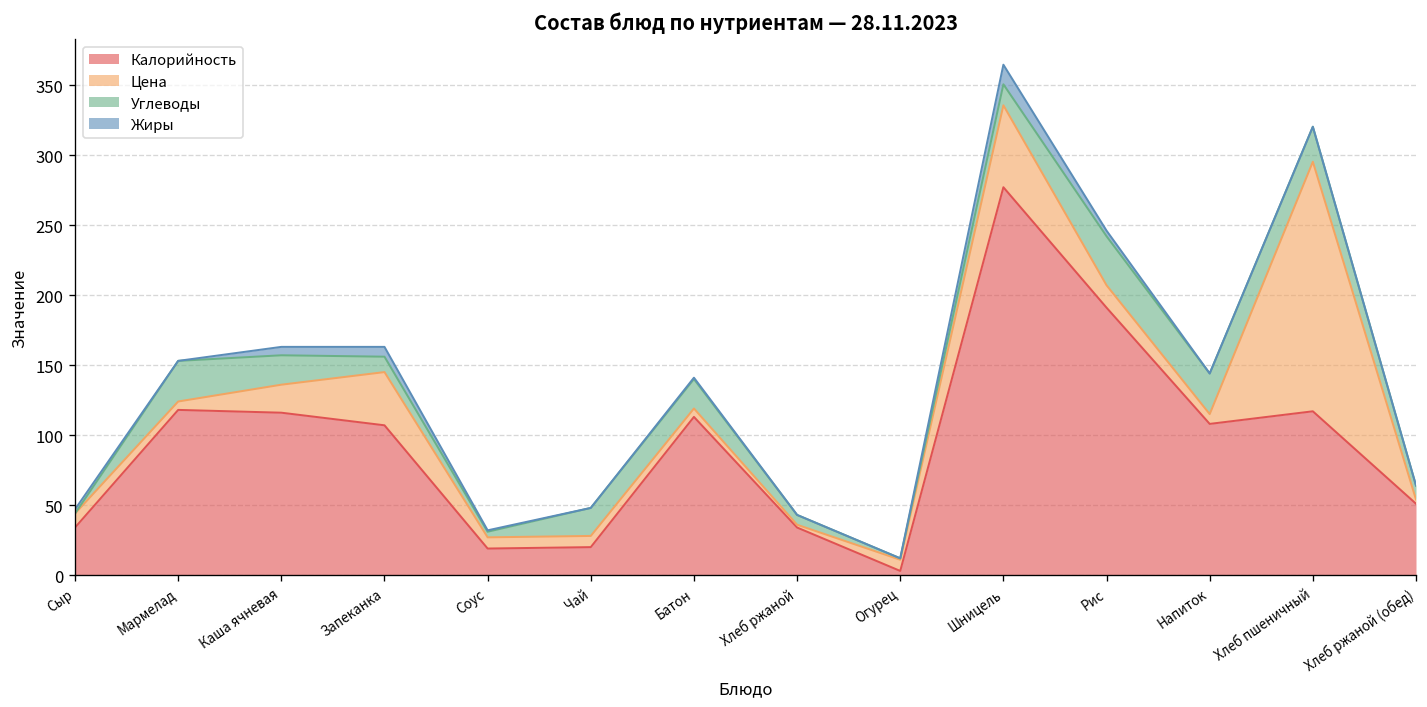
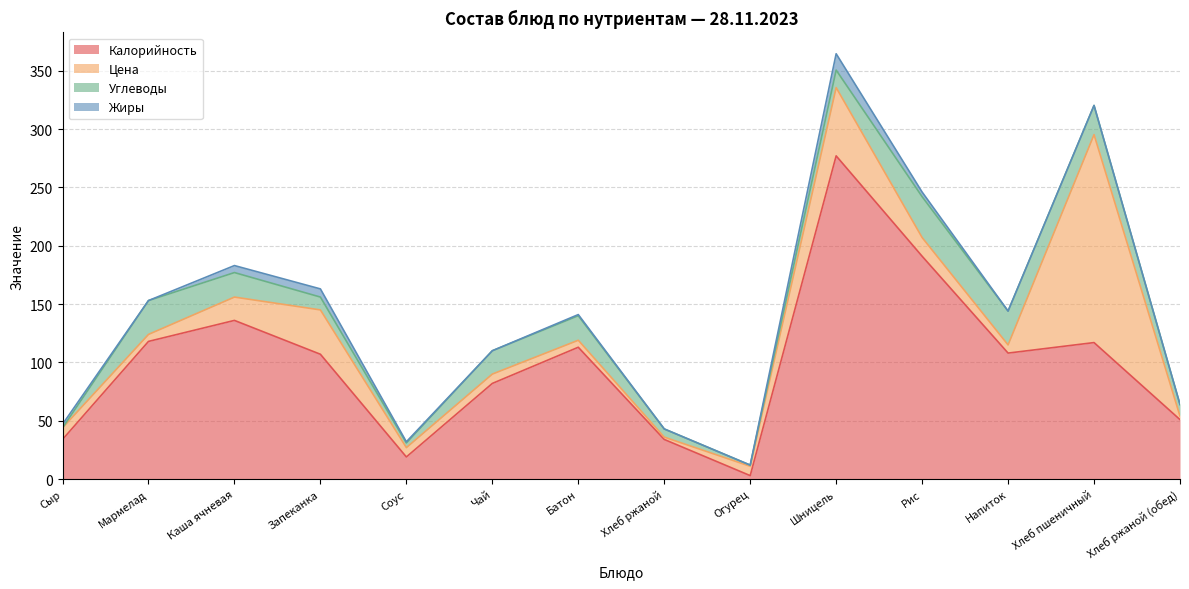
  {
    "Калорийность": {
      "Сыр": 34,
      "Мармелад": 118,
-     "Каша ячневая": 116,
+     "Каша ячневая": 136,
      "Запеканка": 107,
      "Соус": 19,
-     "Чай": 20,
+     "Чай": 82,
      "Батон": 113,
      "Огурец": 3,
      "Шницель": 277,
      "Рис": 191,
      "Напиток": 108,
      "Хлеб пшеничный": 117,
      "Хлеб ржаной (обед)": 51
    },
    "Цена": {
      "Мармелад": 6,
      "Каша ячневая": 20,
      "Запеканка": 38,
      "Соус": 8,
      "Чай": 8,
      "Батон": 6,
      "Шницель": 59,
      "Рис": 16,
      "Напиток": 7,
      "Хлеб пшеничный": 178,
      "Хлеб ржаной (обед)": 3
    }
  }
